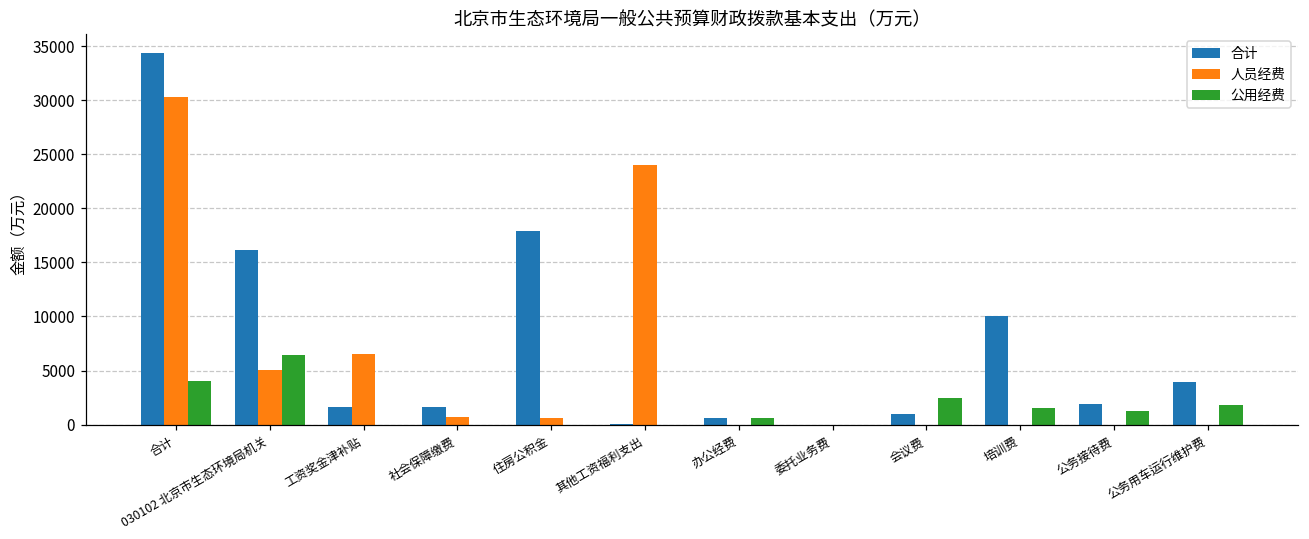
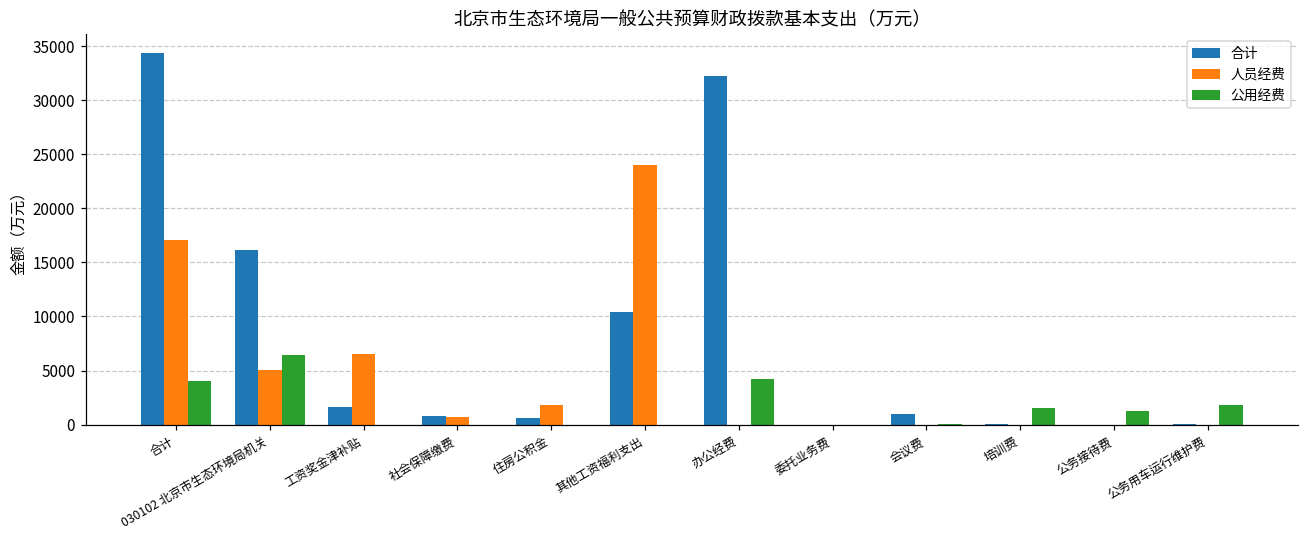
  {
    "合计": {
      "合计": 34000,
      "030102 北京市生态环境局机关": 16000,
      "工资奖金津补贴": 2000,
-     "社会保障缴费": 2000,
-     "住房公积金": 18000,
-     "其他工资福利支出": 0,
-     "办公经费": 1000,
+     "社会保障缴费": 1000,
+     "住房公积金": 1000,
+     "其他工资福利支出": 10000,
+     "办公经费": 32000,
      "委托业务费": 0,
      "会议费": 1000,
-     "培训费": 10000,
-     "公务接待费": 2000,
-     "公务用车运行维护费": 4000
+     "培训费": 0,
+     "公务接待费": 0,
+     "公务用车运行维护费": 0
    },
    "人员经费": {
-     "合计": 30000,
+     "合计": 17000,
      "030102 北京市生态环境局机关": 5000,
      "工资奖金津补贴": 6000,
      "社会保障缴费": 1000,
-     "住房公积金": 1000,
+     "住房公积金": 2000,
      "其他工资福利支出": 24000,
      "办公经费": 0,
      "委托业务费": 0,
      "会议费": 0,
      "培训费": 0,
      "公务接待费": 0,
      "公务用车运行维护费": 0
    },
    "公用经费": {
      "合计": 4000,
      "030102 北京市生态环境局机关": 6000,
      "工资奖金津补贴": 0,
      "社会保障缴费": 0,
      "住房公积金": 0,
      "其他工资福利支出": 0,
-     "办公经费": 1000,
+     "办公经费": 4000,
      "委托业务费": 0,
-     "会议费": 2000,
+     "会议费": 0,
      "培训费": 2000,
      "公务接待费": 1000,
      "公务用车运行维护费": 2000
    }
  }
